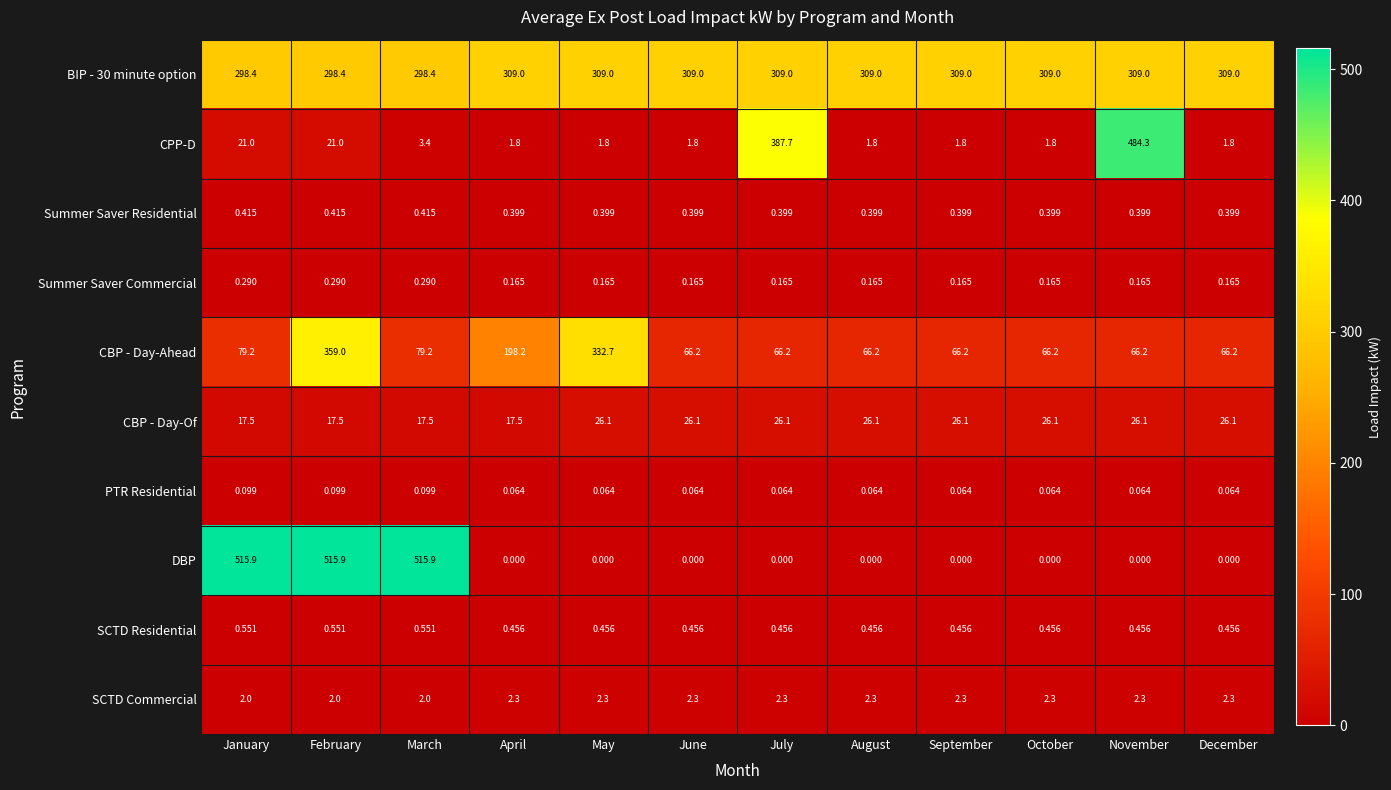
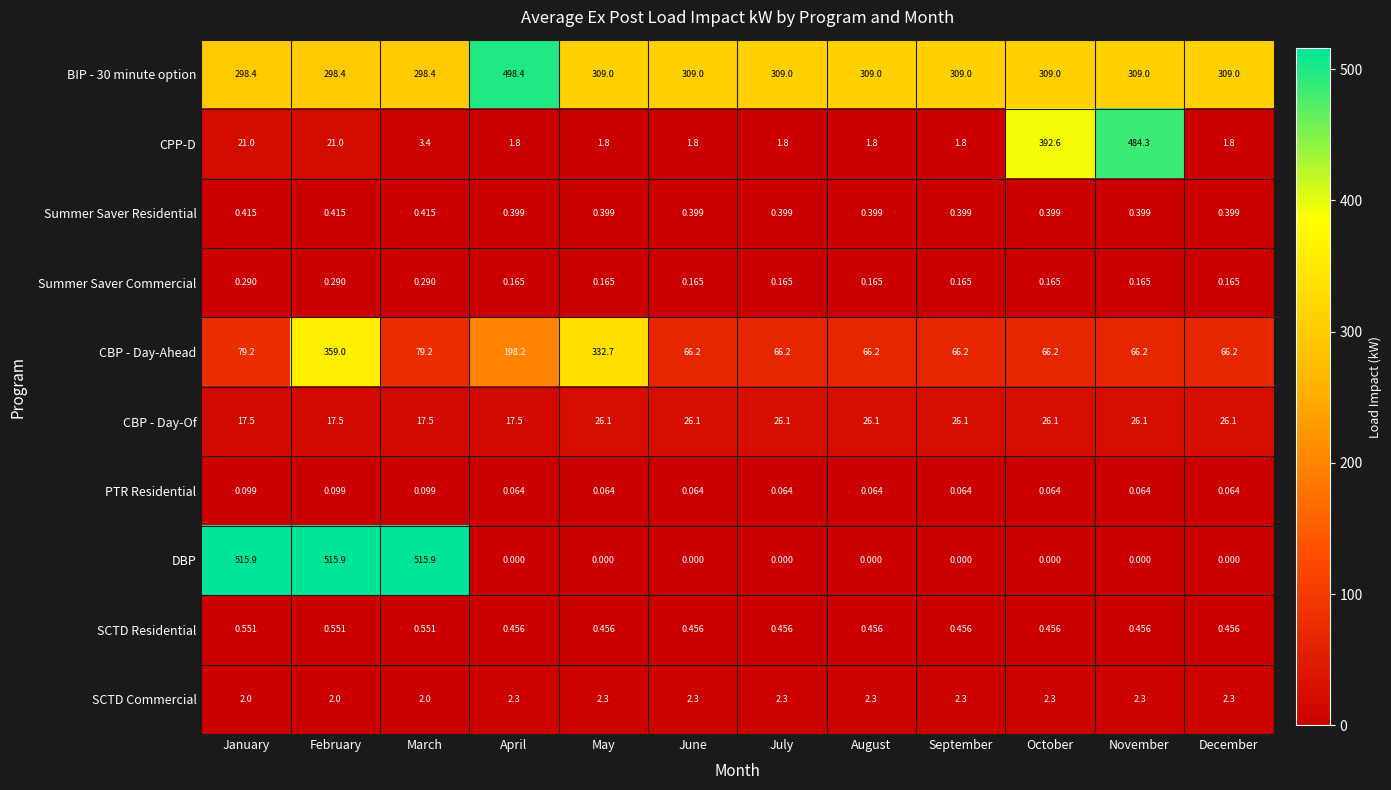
  {
    "BIP - 30 minute option": {
      "January": 298.4,
      "February": 298.4,
      "March": 298.4,
-     "April": 309.0,
+     "April": 498.4,
      "May": 309.0,
      "June": 309.0,
      "July": 309.0,
      "August": 309.0,
      "September": 309.0,
      "October": 309.0,
      "November": 309.0,
      "December": 309.0
    },
    "CPP-D": {
      "January": 21.0,
      "February": 21.0,
      "March": 3.4,
      "April": 1.8,
      "May": 1.8,
      "June": 1.8,
-     "July": 387.7,
+     "July": 1.8,
      "August": 1.8,
      "September": 1.8,
-     "October": 1.8,
+     "October": 392.6,
      "November": 484.3,
      "December": 1.8
    },
    "Summer Saver Residential": {
      "January": 0.415,
      "February": 0.415,
      "March": 0.415,
      "April": 0.399,
      "May": 0.399,
      "June": 0.399,
      "July": 0.399,
      "August": 0.399,
      "September": 0.399,
      "October": 0.399,
      "November": 0.399,
      "December": 0.399
    },
    "Summer Saver Commercial": {
      "January": 0.290,
      "February": 0.290,
      "March": 0.290,
      "April": 0.165,
      "May": 0.165,
      "June": 0.165,
      "July": 0.165,
      "August": 0.165,
      "September": 0.165,
      "October": 0.165,
      "November": 0.165,
      "December": 0.165
    },
    "CBP - Day-Ahead": {
      "January": 79.2,
      "February": 359.0,
      "March": 79.2,
      "April": 198.2,
      "May": 332.7,
      "June": 66.2,
      "July": 66.2,
      "August": 66.2,
      "September": 66.2,
      "October": 66.2,
      "November": 66.2,
      "December": 66.2
    },
    "CBP - Day-Of": {
      "January": 17.5,
      "February": 17.5,
      "March": 17.5,
      "April": 17.5,
      "May": 26.1,
      "June": 26.1,
      "July": 26.1,
      "August": 26.1,
      "September": 26.1,
      "October": 26.1,
      "November": 26.1,
      "December": 26.1
    },
    "PTR Residential": {
      "January": 0.099,
      "February": 0.099,
      "March": 0.099,
      "April": 0.064,
      "May": 0.064,
      "June": 0.064,
      "July": 0.064,
      "August": 0.064,
      "September": 0.064,
      "October": 0.064,
      "November": 0.064,
      "December": 0.064
    },
    "DBP": {
      "January": 515.9,
      "February": 515.9,
      "March": 515.9,
      "April": 0.000,
      "May": 0.000,
      "June": 0.000,
      "July": 0.000,
      "August": 0.000,
      "September": 0.000,
      "October": 0.000,
      "November": 0.000,
      "December": 0.000
    },
    "SCTD Residential": {
      "January": 0.551,
      "February": 0.551,
      "March": 0.551,
      "April": 0.456,
      "May": 0.456,
      "June": 0.456,
      "July": 0.456,
      "August": 0.456,
      "September": 0.456,
      "October": 0.456,
      "November": 0.456,
      "December": 0.456
    },
    "SCTD Commercial": {
      "January": 2.0,
      "February": 2.0,
      "March": 2.0,
      "April": 2.3,
      "May": 2.3,
      "June": 2.3,
      "July": 2.3,
      "August": 2.3,
      "September": 2.3,
      "October": 2.3,
      "November": 2.3,
      "December": 2.3
    }
  }
